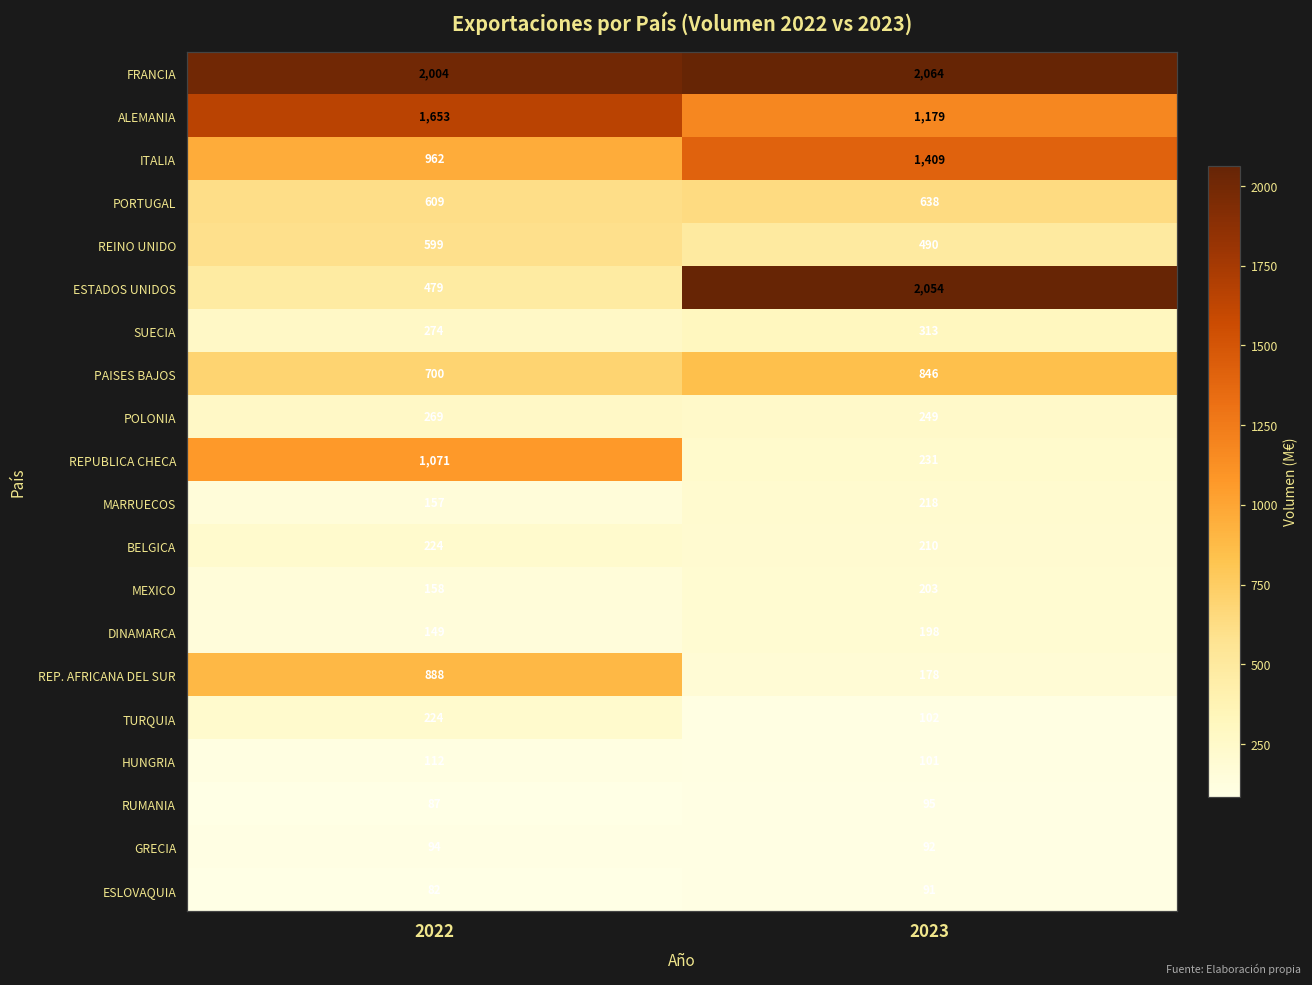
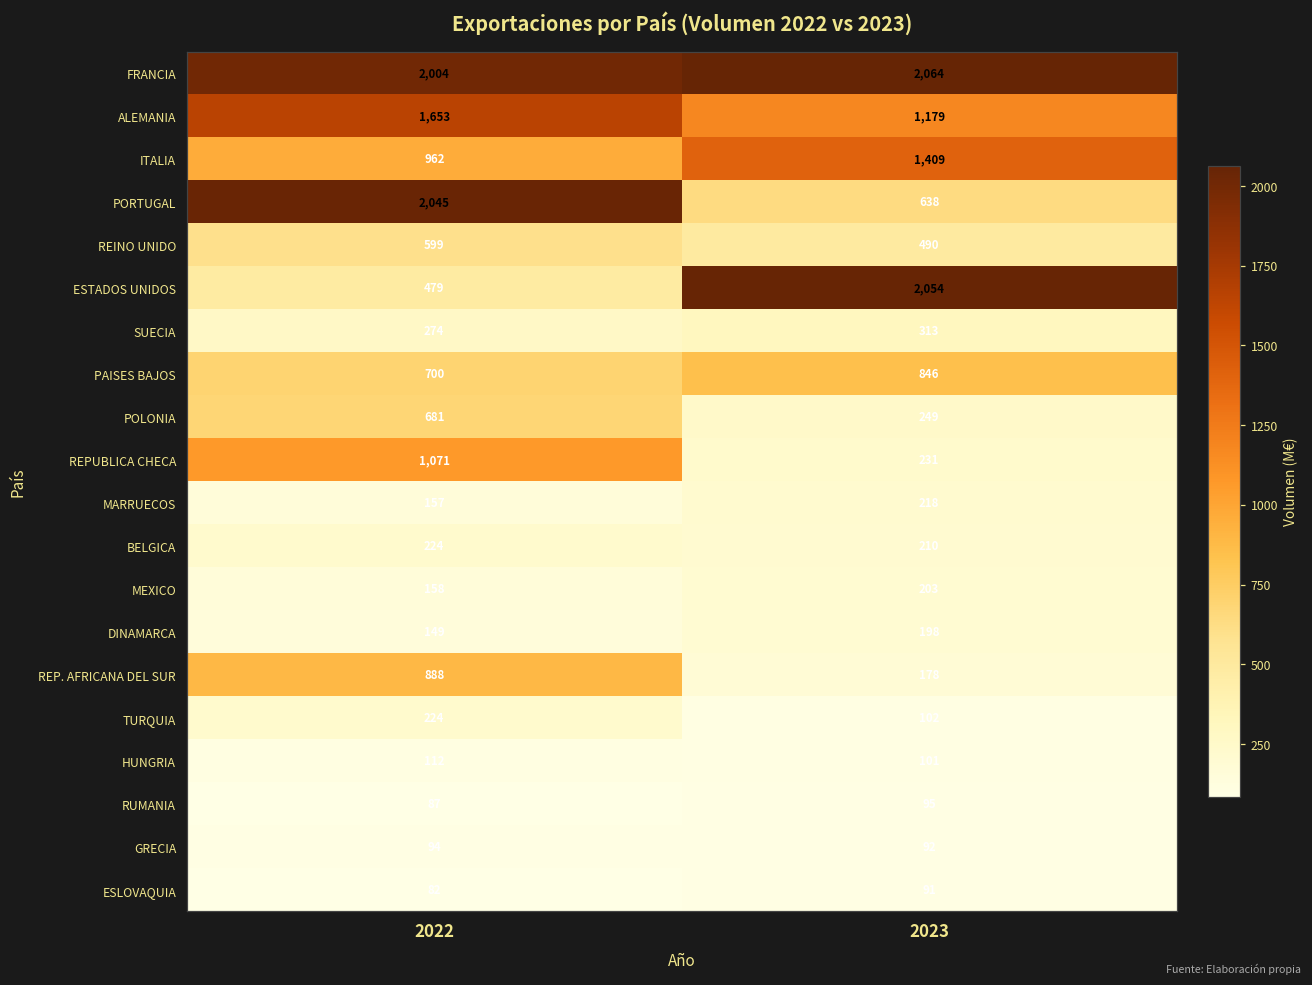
  {
    "FRANCIA": {
      "2022": "2,004",
      "2023": "2,064"
    },
    "ALEMANIA": {
      "2022": "1,653",
      "2023": "1,179"
    },
    "ITALIA": {
      "2022": "962",
      "2023": "1,409"
    },
    "PORTUGAL": {
-     "2022": "609",
+     "2022": "2,045",
      "2023": "638"
    },
    "REINO UNIDO": {
      "2022": "599",
      "2023": "490"
    },
    "ESTADOS UNIDOS": {
      "2022": "479",
      "2023": "2,054"
    },
    "SUECIA": {
      "2022": "274",
      "2023": "313"
    },
    "PAISES BAJOS": {
      "2022": "700",
      "2023": "846"
    },
    "POLONIA": {
-     "2022": "269",
+     "2022": "681",
      "2023": "249"
    },
    "REPUBLICA CHECA": {
      "2022": "1,071",
      "2023": "231"
    },
    "MARRUECOS": {
      "2023": "218"
    },
    "BELGICA": {
      "2022": "224"
    },
    "REP. AFRICANA DEL SUR": {
      "2022": "888"
    },
    "TURQUIA": {
      "2022": "224"
    }
  }
